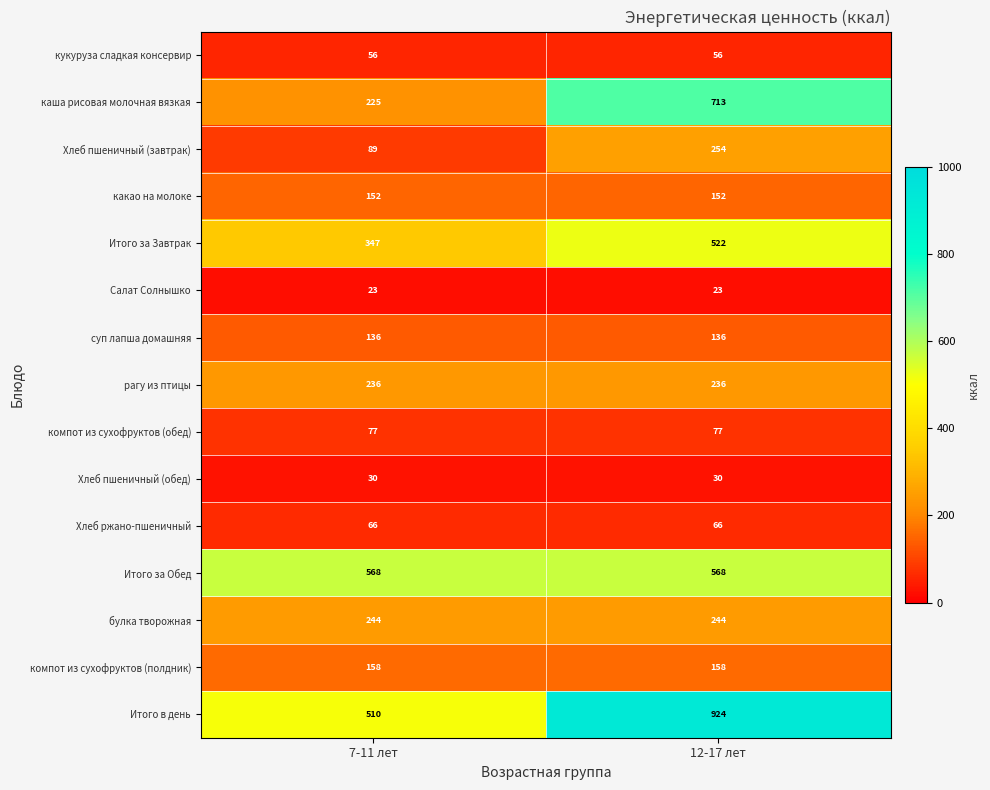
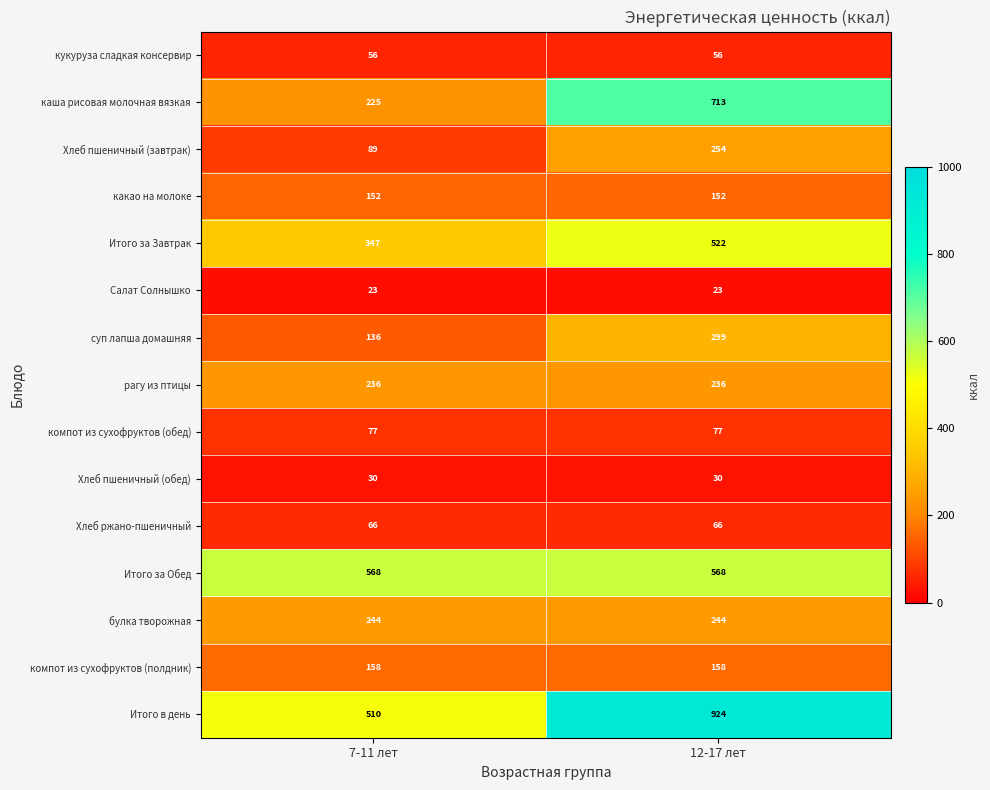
  {
    "кукуруза сладкая консервир": {
      "7-11 лет": 56,
      "12-17 лет": 56
    },
    "каша рисовая молочная вязкая": {
      "7-11 лет": 225,
      "12-17 лет": 713
    },
    "Хлеб пшеничный (завтрак)": {
      "7-11 лет": 89,
      "12-17 лет": 254
    },
    "какао на молоке": {
      "7-11 лет": 152,
      "12-17 лет": 152
    },
    "Итого за Завтрак": {
      "7-11 лет": 347,
      "12-17 лет": 522
    },
    "Салат Солнышко": {
      "7-11 лет": 23,
      "12-17 лет": 23
    },
    "суп лапша домашняя": {
      "7-11 лет": 136,
-     "12-17 лет": 136
+     "12-17 лет": 299
    },
    "рагу из птицы": {
      "7-11 лет": 236,
      "12-17 лет": 236
    },
    "компот из сухофруктов (обед)": {
      "7-11 лет": 77,
      "12-17 лет": 77
    },
    "Хлеб пшеничный (обед)": {
      "7-11 лет": 30,
      "12-17 лет": 30
    },
    "Хлеб ржано-пшеничный": {
      "7-11 лет": 66,
      "12-17 лет": 66
    },
    "Итого за Обед": {
      "7-11 лет": 568,
      "12-17 лет": 568
    },
    "булка творожная": {
      "7-11 лет": 244,
      "12-17 лет": 244
    },
    "компот из сухофруктов (полдник)": {
      "7-11 лет": 158,
      "12-17 лет": 158
    },
    "Итого в день": {
      "7-11 лет": 510,
      "12-17 лет": 924
    }
  }
